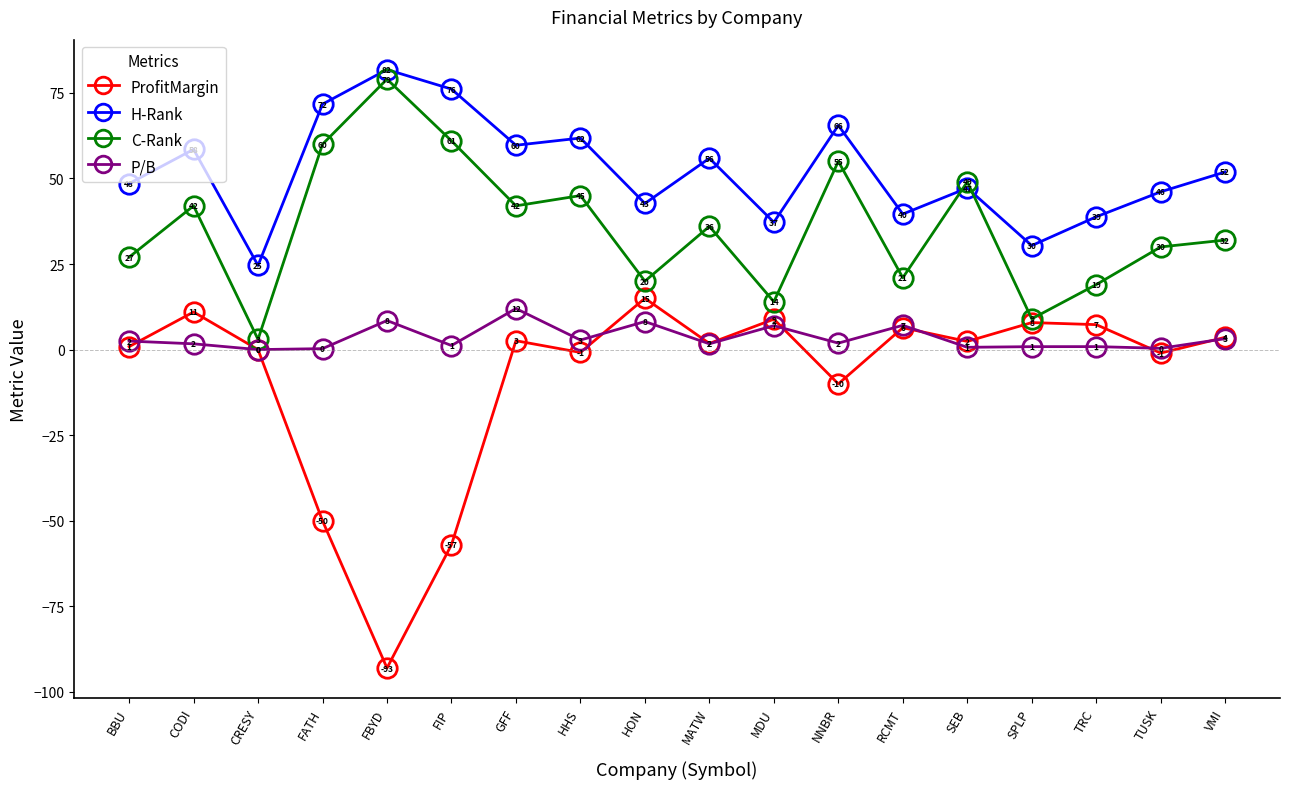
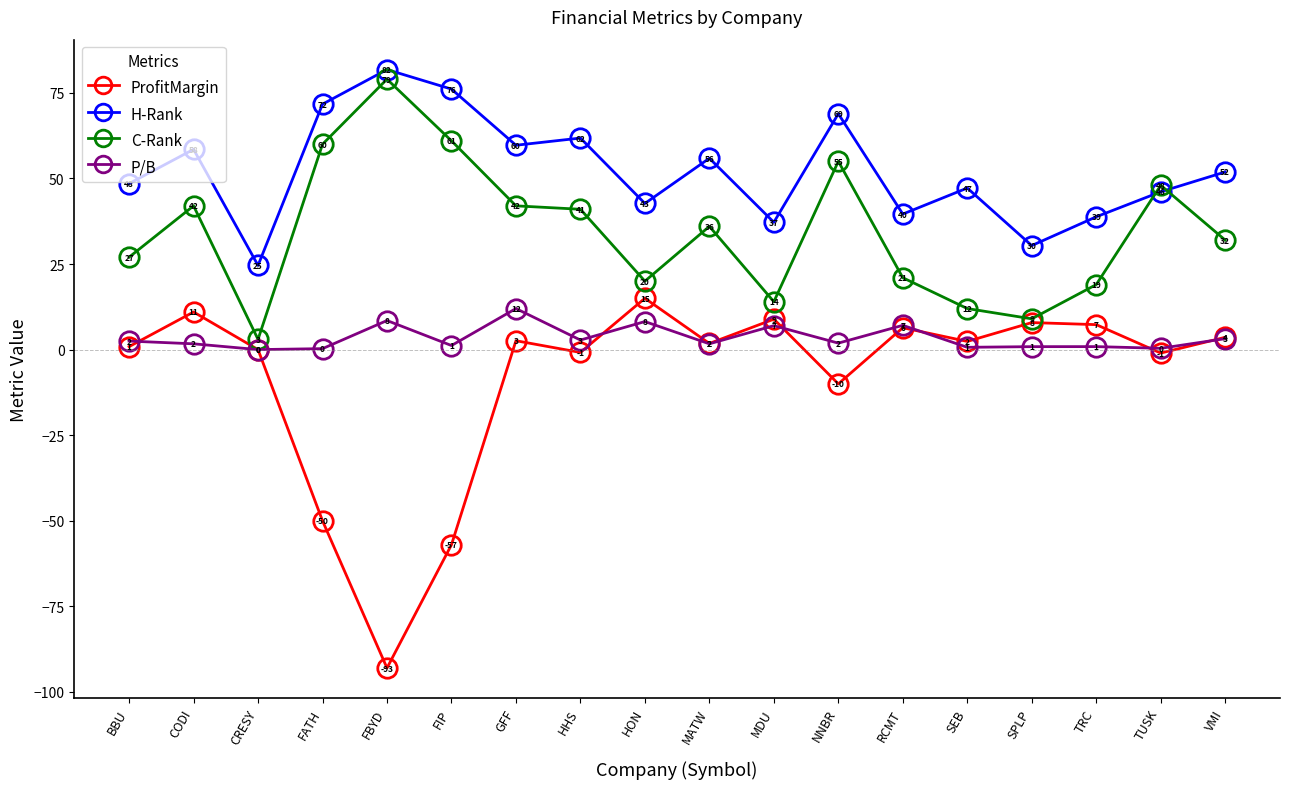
  {
    "ProfitMargin": {
      "CODI": 11,
      "FATH": -50,
      "FBYD": -93,
      "FIP": -57,
      "GFF": 3,
      "HHS": -1,
      "HON": 15,
      "NNBR": -10,
      "TRC": 7
    },
    "H-Rank": {
      "CRESY": 25,
      "FATH": 72,
      "FBYD": 82,
      "FIP": 76,
      "GFF": 60,
      "HHS": 62,
      "HON": 43,
      "MATW": 56,
      "MDU": 37,
-     "NNBR": 66,
+     "NNBR": 69,
      "RCMT": 40,
      "SEB": 47,
      "SPLP": 30,
      "TRC": 39,
      "VMI": 52
    },
    "C-Rank": {
      "BBU": 27,
      "CODI": 42,
      "CRESY": 3,
      "FATH": 60,
      "FBYD": 79,
      "FIP": 61,
      "GFF": 42,
-     "HHS": 45,
+     "HHS": 41,
      "HON": 20,
      "MATW": 36,
      "MDU": 14,
      "NNBR": 55,
      "RCMT": 21,
-     "SEB": 49,
+     "SEB": 12,
      "TRC": 19,
-     "TUSK": 30,
+     "TUSK": 48,
      "VMI": 32
    },
    "P/B": {
      "CODI": 2,
      "FATH": 0,
      "FBYD": 8,
      "FIP": 1,
      "GFF": 12,
      "HHS": 3,
      "HON": 8,
      "NNBR": 2,
      "SPLP": 1,
      "TRC": 1
    }
  }
